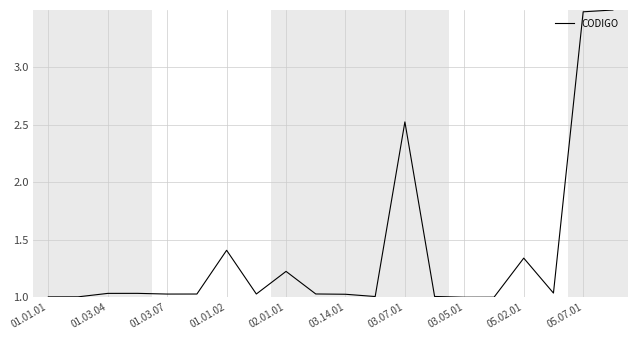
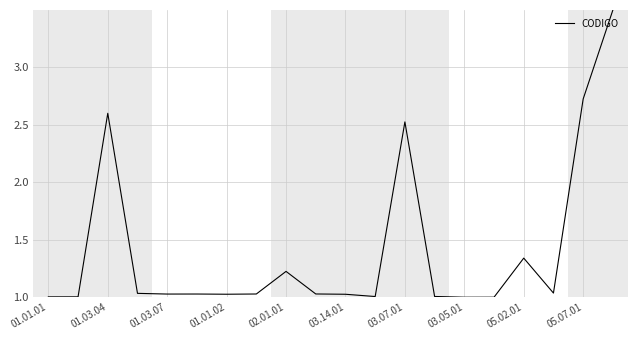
  {
    "01.01.01": 1.00,
-   "01.03.04": 1.03,
+   "01.03.04": 2.60,
    "01.03.07": 1.03,
-   "01.01.02": 1.41,
+   "01.01.02": 1.03,
    "02.01.01": 1.22,
    "03.14.01": 1.03,
    "03.07.01": 2.53,
    "03.05.01": 1.00,
    "05.02.01": 1.34,
-   "05.07.01": 3.48
+   "05.07.01": 2.73
  }
